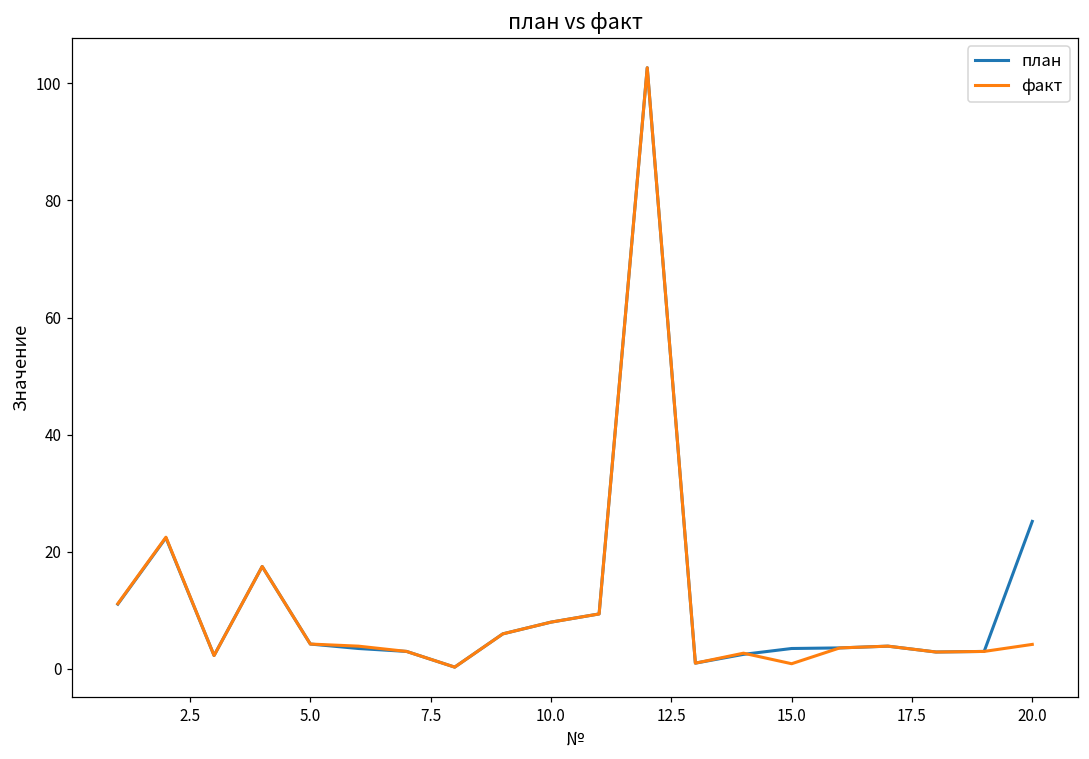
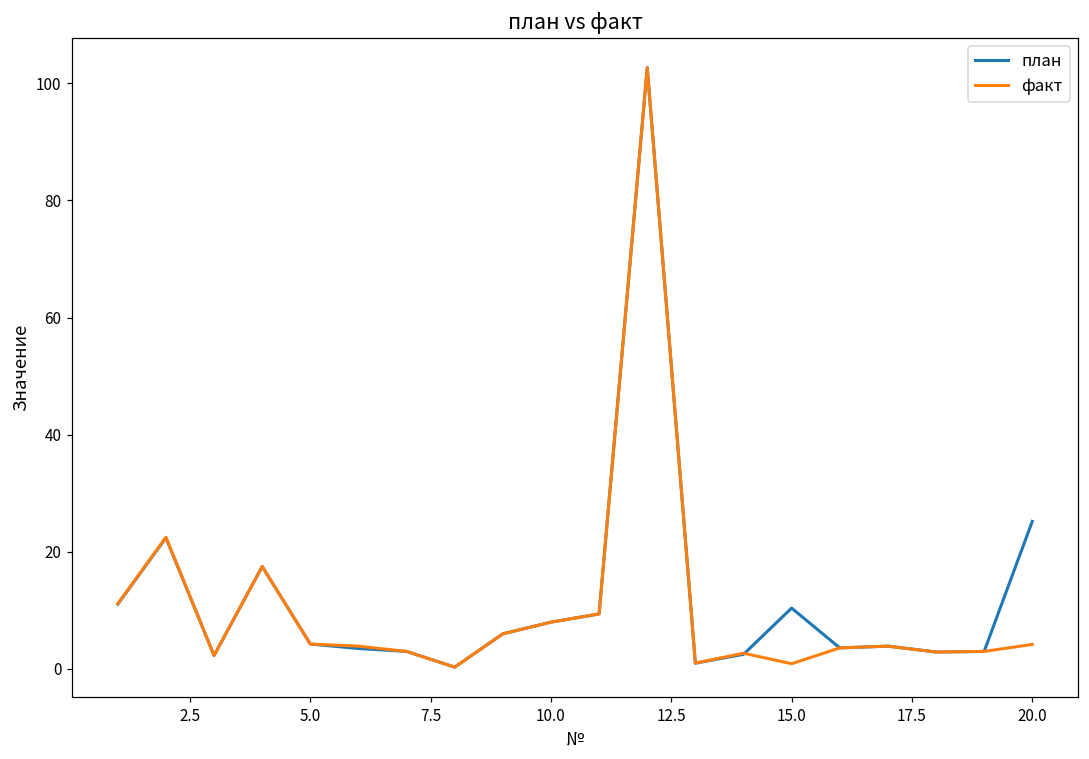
  {
    "план": {
-     "15.0": 4,
+     "15.0": 10,
      "20.0": 25
    },
    "факт": {
      "15.0": 1,
      "20.0": 4
    }
  }
